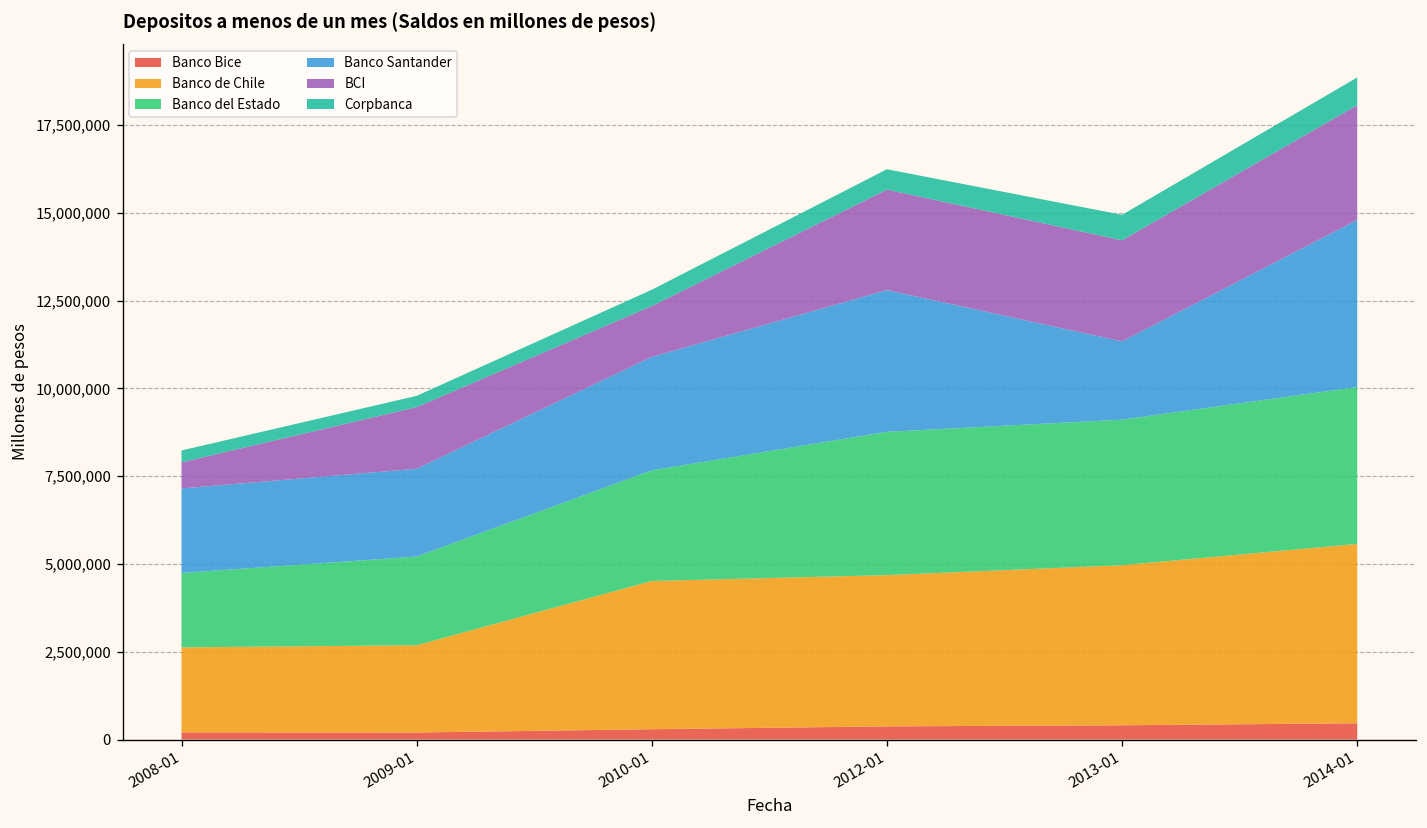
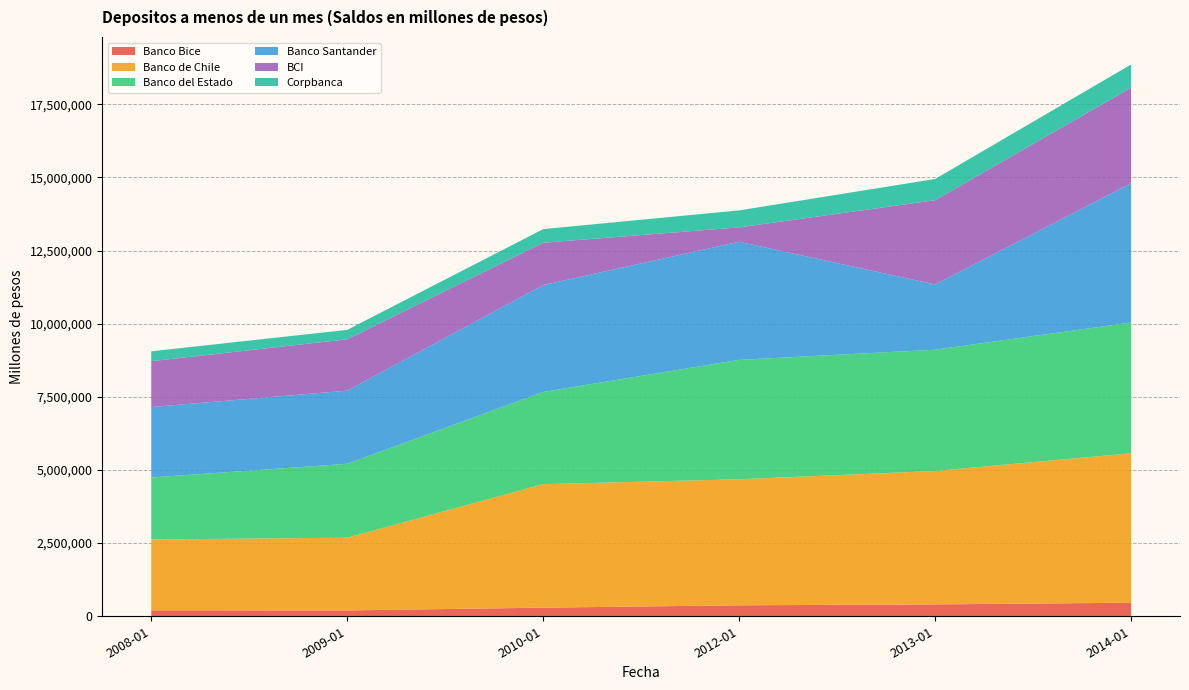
  {
    "Banco Bice": {
      "2008-01": "200,000",
      "2009-01": "200,000",
      "2010-01": "300,000",
      "2012-01": "400,000",
      "2013-01": "400,000",
      "2014-01": "500,000"
    },
    "Banco de Chile": {
      "2008-01": "2,400,000",
      "2009-01": "2,500,000",
      "2010-01": "4,200,000",
      "2012-01": "4,300,000",
      "2013-01": "4,600,000",
      "2014-01": "5,100,000"
    },
    "Banco Santander": {
      "2008-01": "2,400,000",
      "2009-01": "2,500,000",
-     "2010-01": "3,200,000",
+     "2010-01": "3,700,000",
      "2012-01": "4,000,000",
      "2013-01": "2,200,000",
      "2014-01": "4,800,000"
    },
    "BCI": {
-     "2008-01": "700,000",
+     "2008-01": "1,600,000",
      "2009-01": "1,800,000",
      "2010-01": "1,400,000",
-     "2012-01": "2,900,000",
+     "2012-01": "500,000",
      "2013-01": "2,900,000",
      "2014-01": "3,300,000"
    }
  }
